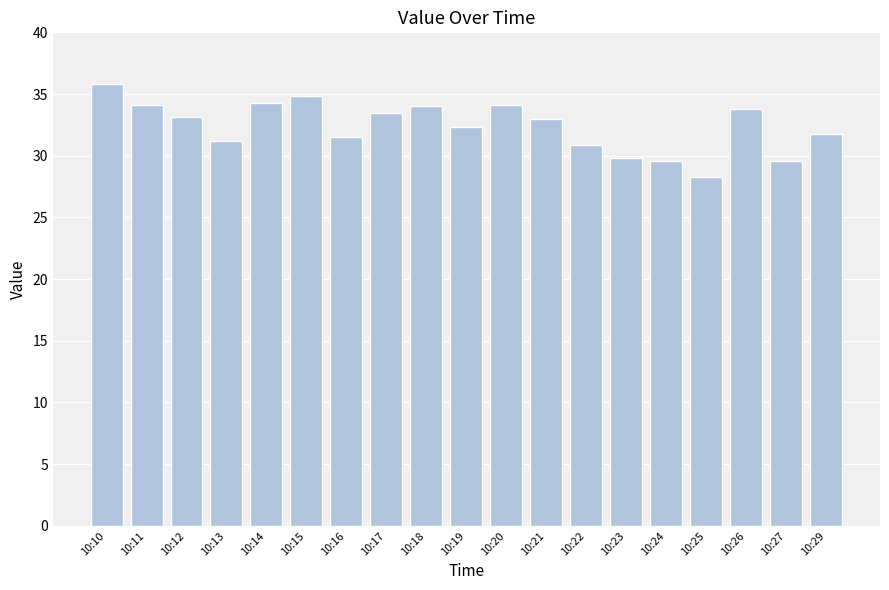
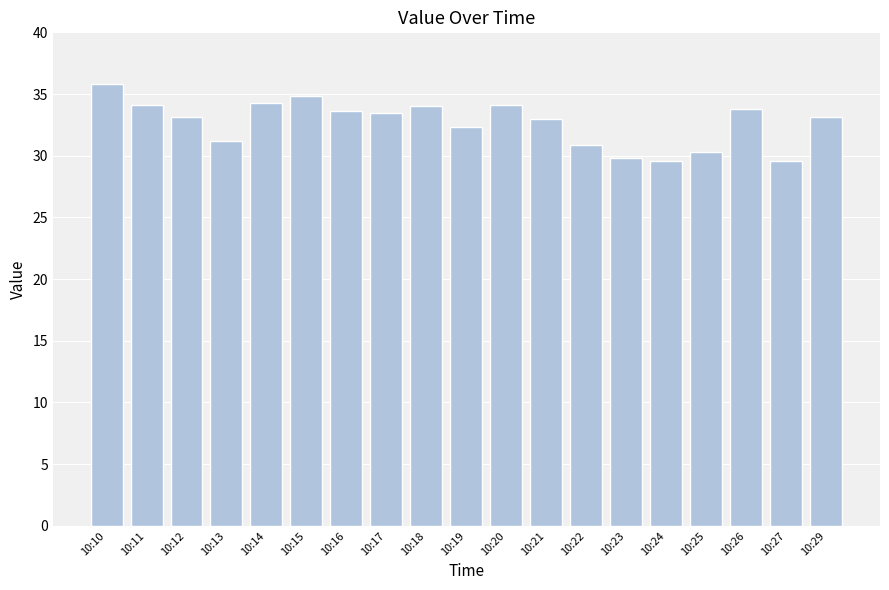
  {
    "10:10": 35.8,
    "10:11": 34.1,
    "10:12": 33.1,
    "10:13": 31.2,
    "10:14": 34.2,
    "10:15": 34.8,
-   "10:16": 31.5,
+   "10:16": 33.6,
    "10:17": 33.5,
    "10:18": 34.0,
    "10:19": 32.3,
    "10:20": 34.1,
    "10:21": 33.0,
    "10:22": 30.9,
    "10:23": 29.8,
    "10:24": 29.6,
-   "10:25": 28.3,
+   "10:25": 30.3,
    "10:26": 33.8,
    "10:27": 29.6,
-   "10:29": 31.8
+   "10:29": 33.1
  }
